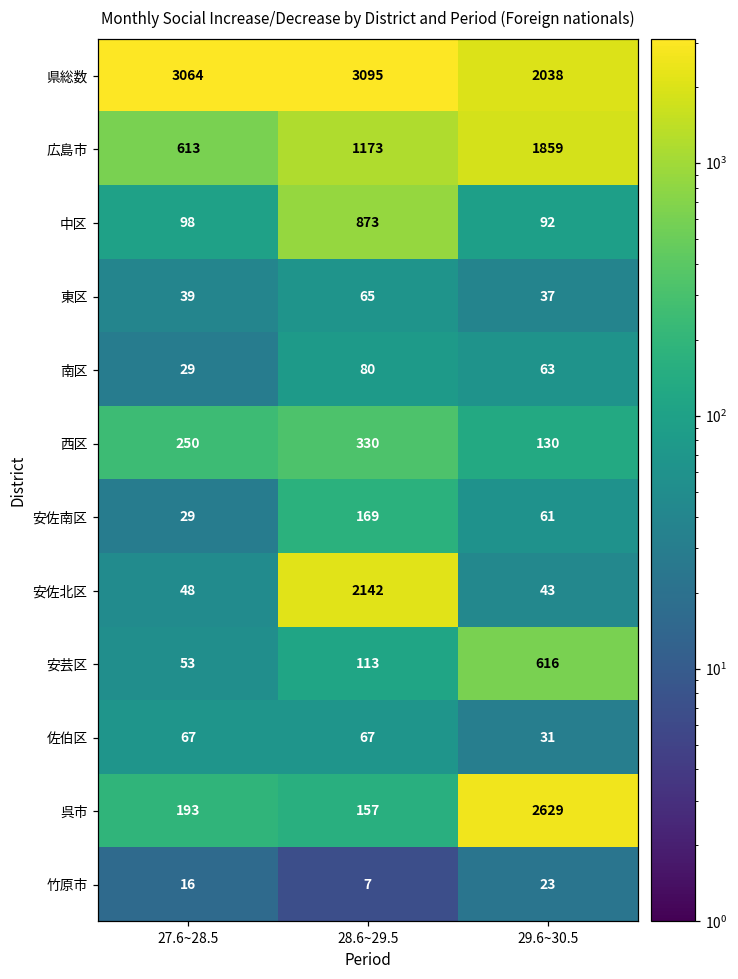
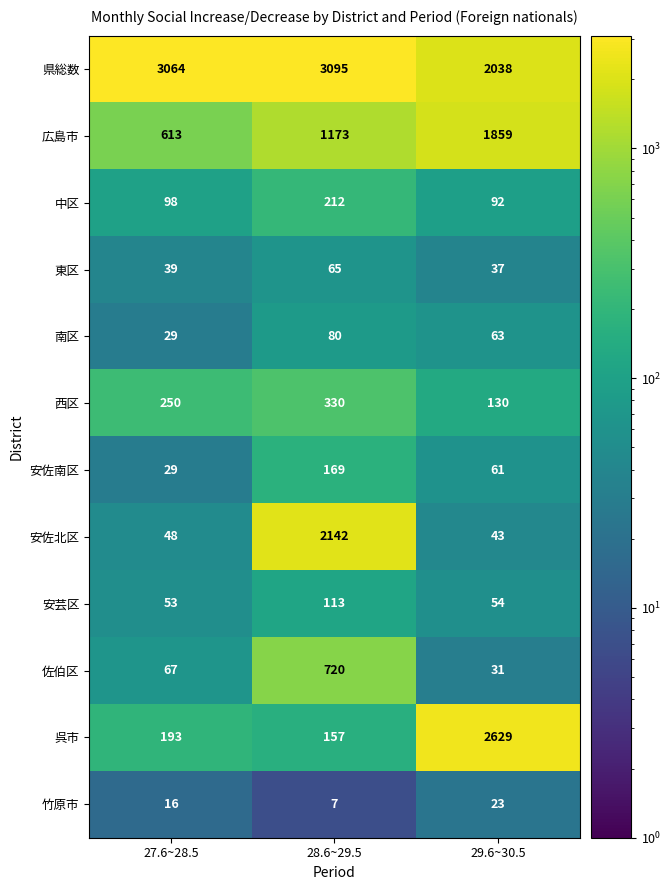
  {
    "県総数": {
      "27.6~28.5": 3064,
      "28.6~29.5": 3095,
      "29.6~30.5": 2038
    },
    "広島市": {
      "27.6~28.5": 613,
      "28.6~29.5": 1173,
      "29.6~30.5": 1859
    },
    "中区": {
      "27.6~28.5": 98,
-     "28.6~29.5": 873,
+     "28.6~29.5": 212,
      "29.6~30.5": 92
    },
    "東区": {
      "27.6~28.5": 39,
      "28.6~29.5": 65,
      "29.6~30.5": 37
    },
    "南区": {
      "27.6~28.5": 29,
      "28.6~29.5": 80,
      "29.6~30.5": 63
    },
    "西区": {
      "27.6~28.5": 250,
      "28.6~29.5": 330,
      "29.6~30.5": 130
    },
    "安佐南区": {
      "27.6~28.5": 29,
      "28.6~29.5": 169,
      "29.6~30.5": 61
    },
    "安佐北区": {
      "27.6~28.5": 48,
      "28.6~29.5": 2142,
      "29.6~30.5": 43
    },
    "安芸区": {
      "27.6~28.5": 53,
      "28.6~29.5": 113,
-     "29.6~30.5": 616
+     "29.6~30.5": 54
    },
    "佐伯区": {
      "27.6~28.5": 67,
-     "28.6~29.5": 67,
+     "28.6~29.5": 720,
      "29.6~30.5": 31
    },
    "呉市": {
      "27.6~28.5": 193,
      "28.6~29.5": 157,
      "29.6~30.5": 2629
    },
    "竹原市": {
      "27.6~28.5": 16,
      "28.6~29.5": 7,
      "29.6~30.5": 23
    }
  }
